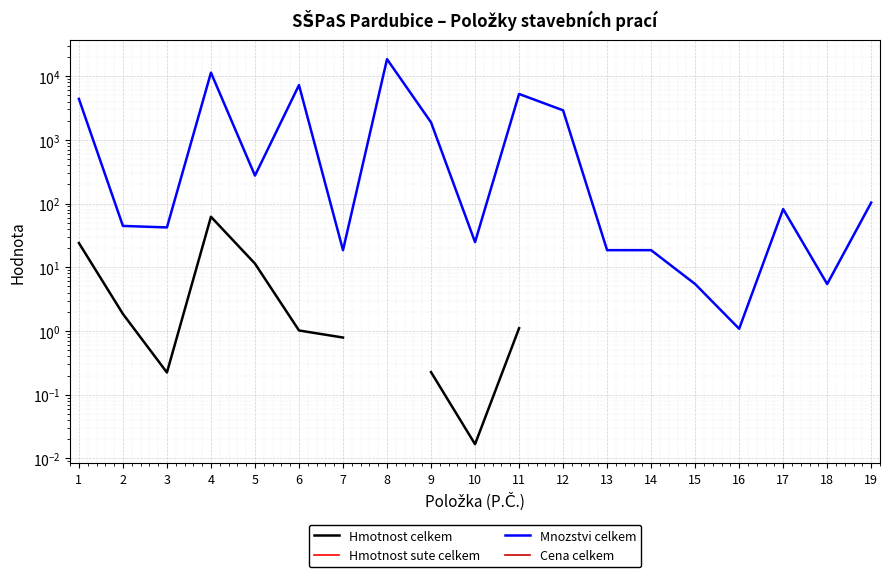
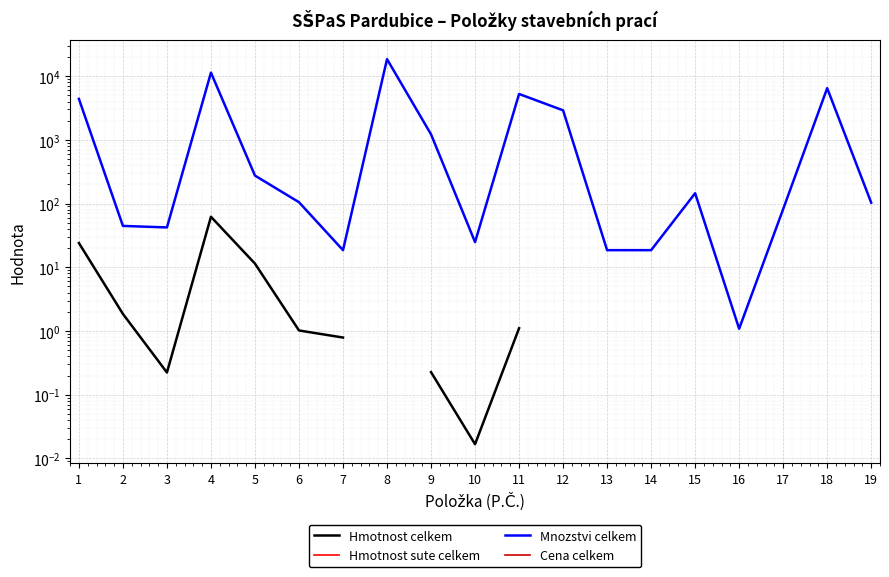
  {
    "Hmotnost celkem": {
      "1": 24,
      "2": 2,
      "3": 0.22,
      "4": 60,
      "5": 11,
      "6": 1,
      "7": 0.8,
      "9": 0.23,
      "10": 0.017,
      "11": 1.1,
      "13": 0.7
    },
    "Mnozstvi celkem": {
      "1": 4000,
      "2": 40,
      "3": 40,
      "4": 11000,
      "5": 270,
-     "6": 7000,
+     "6": 110,
      "7": 19,
      "8": 19000,
-     "9": 1900,
+     "9": 1200,
      "10": 25,
      "11": 5000,
      "12": 3000,
      "13": 19,
      "14": 19,
-     "15": 5,
+     "15": 150,
      "16": 1,
      "17": 80,
-     "18": 5,
+     "18": 6000,
      "19": 100
    }
  }
